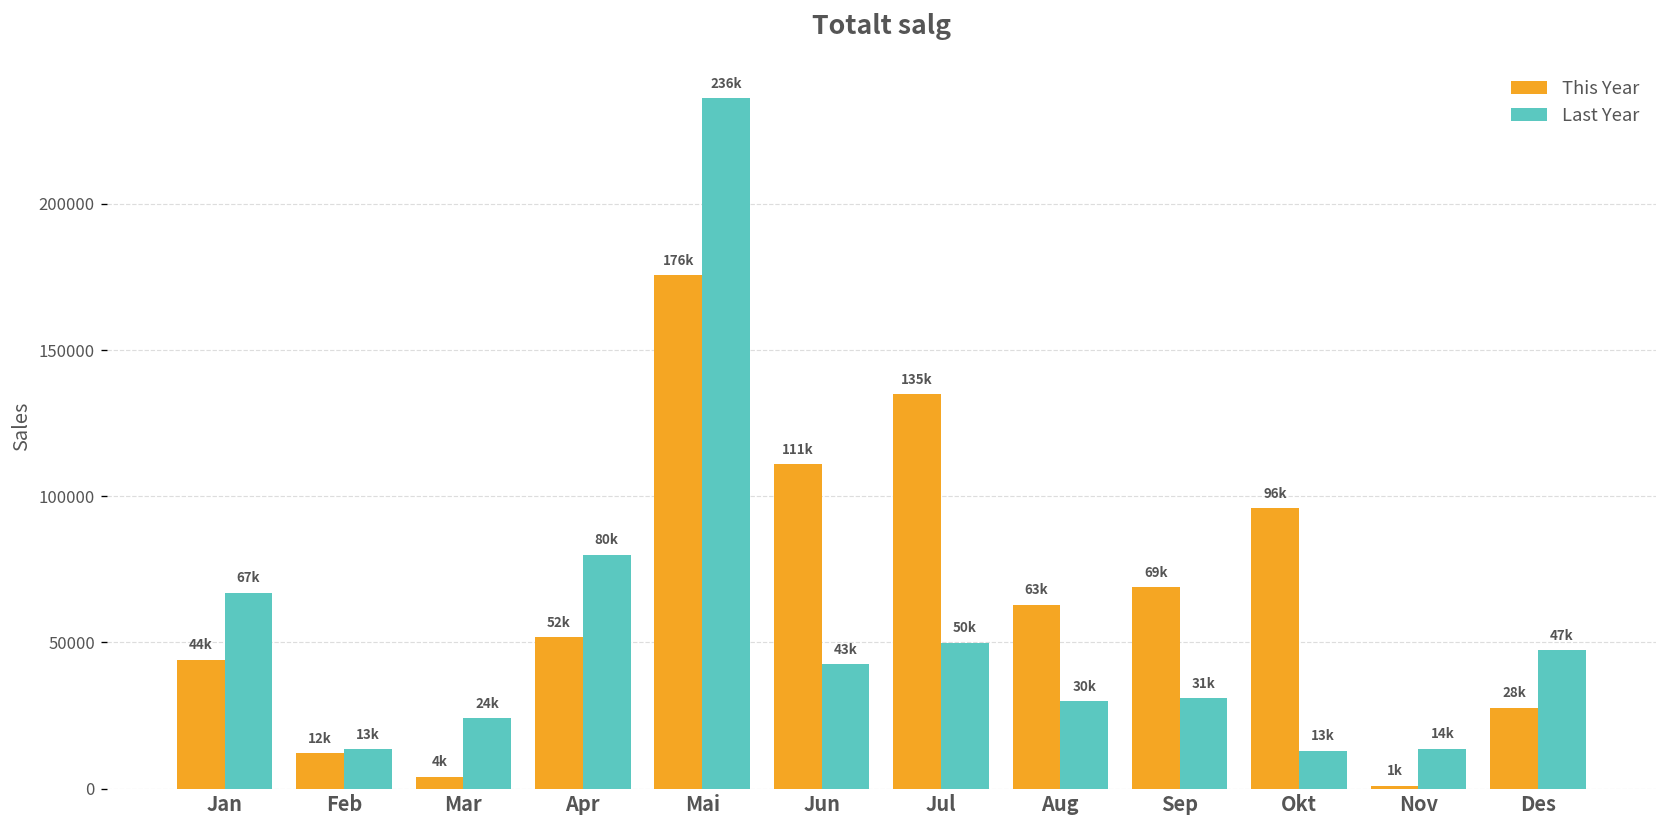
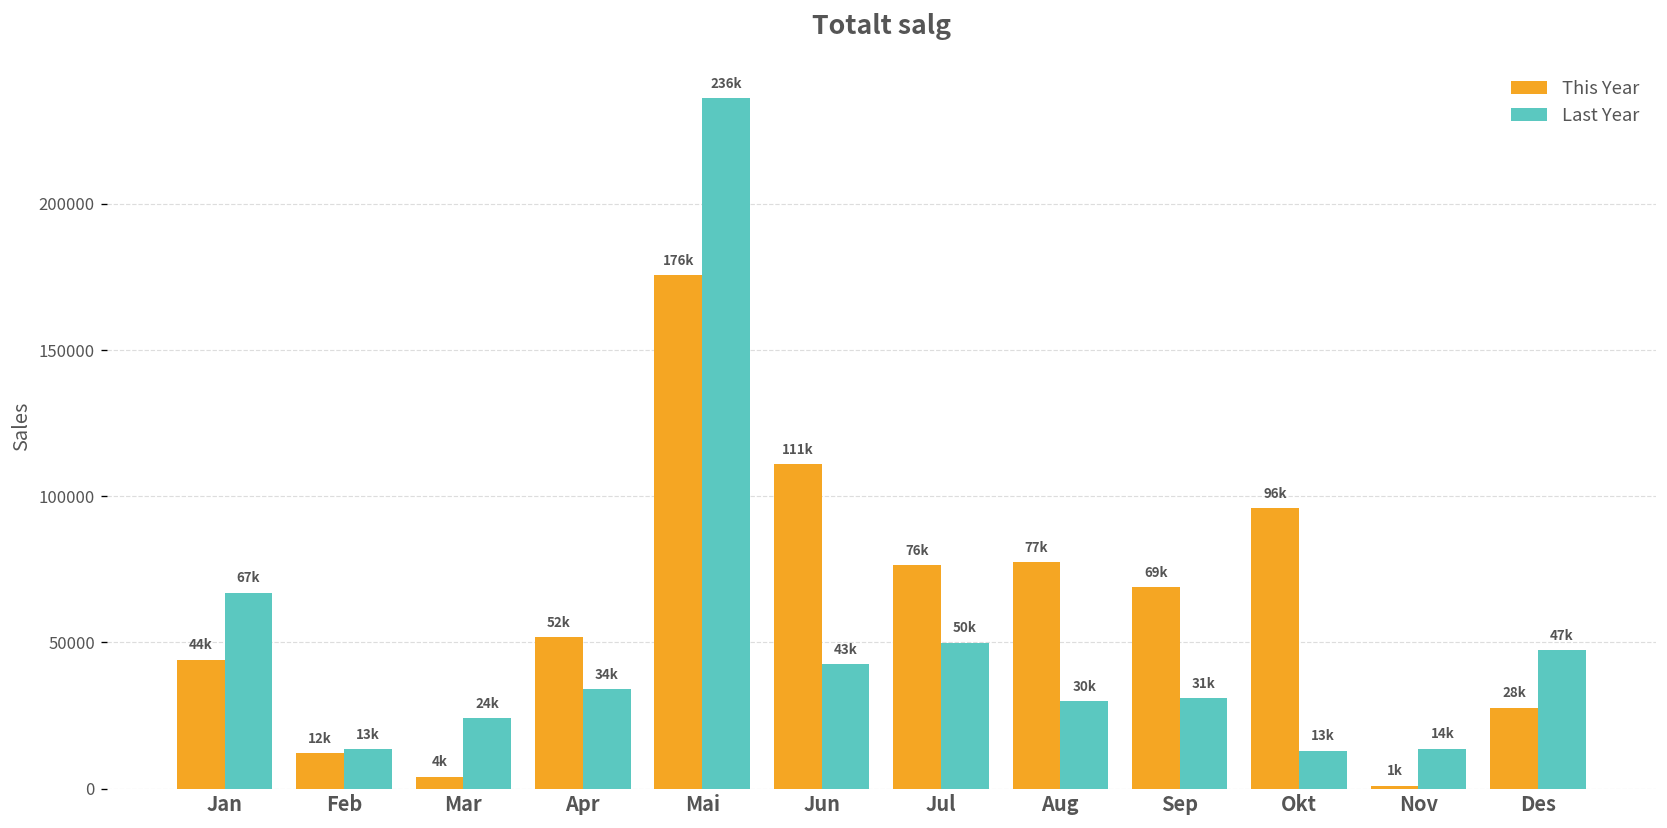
  {
    "This Year": {
      "Jan": "44k",
      "Feb": "12k",
      "Mar": "4k",
      "Apr": "52k",
      "Mai": "176k",
      "Jun": "111k",
-     "Jul": "135k",
-     "Aug": "63k",
+     "Jul": "76k",
+     "Aug": "77k",
      "Sep": "69k",
      "Okt": "96k",
      "Nov": "1k",
      "Des": "28k"
    },
    "Last Year": {
      "Jan": "67k",
      "Feb": "13k",
      "Mar": "24k",
-     "Apr": "80k",
+     "Apr": "34k",
      "Mai": "236k",
      "Jun": "43k",
      "Jul": "50k",
      "Aug": "30k",
      "Sep": "31k",
      "Okt": "13k",
      "Nov": "14k",
      "Des": "47k"
    }
  }
